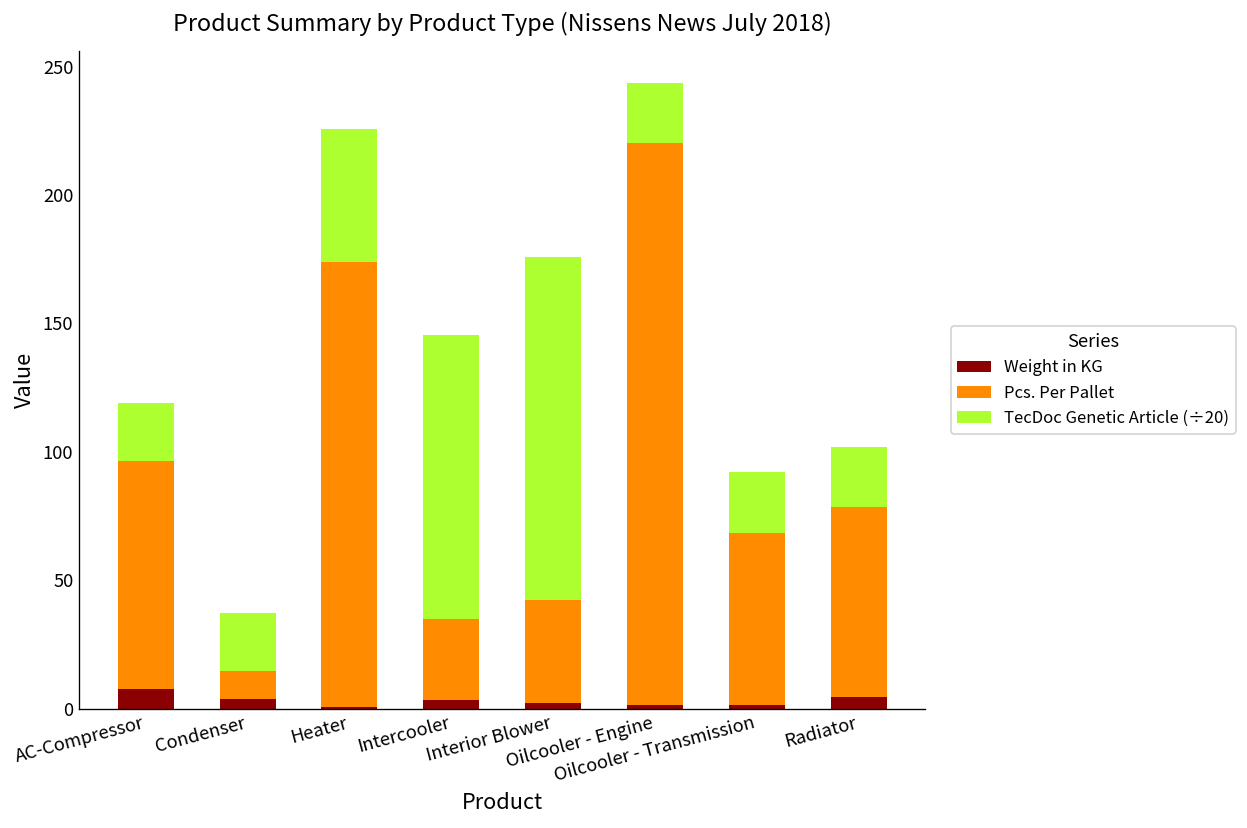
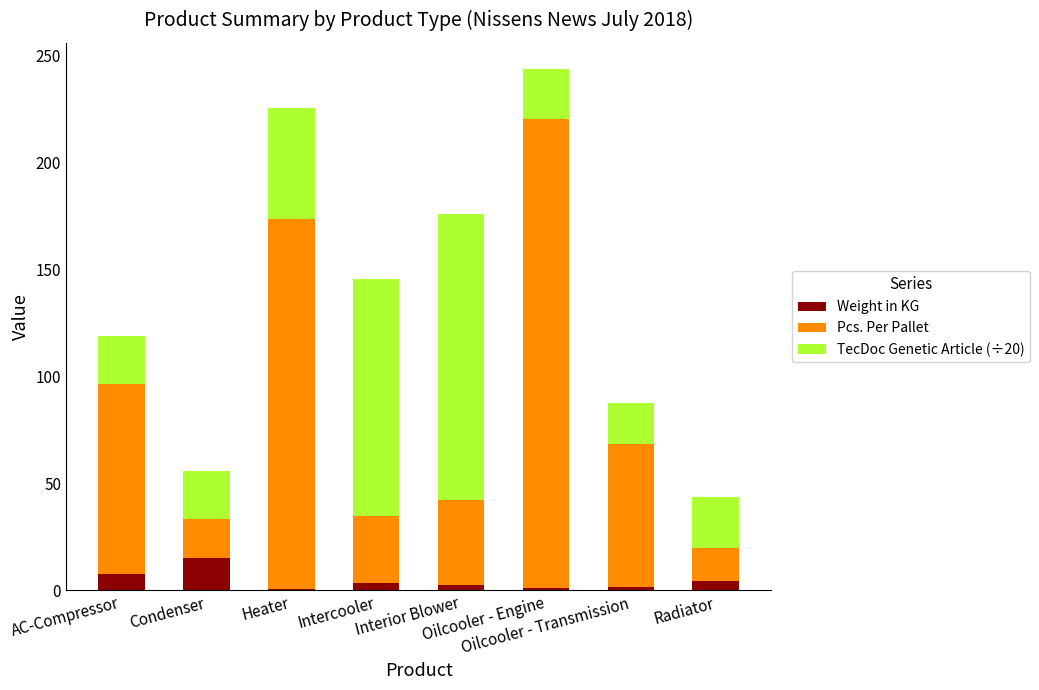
  {
    "Weight in KG": {
      "AC-Compressor": 8,
-     "Condenser": 4,
+     "Condenser": 15,
      "Intercooler": 3,
      "Interior Blower": 2,
      "Oilcooler - Engine": 1,
      "Oilcooler - Transmission": 2,
      "Radiator": 5
    },
    "Pcs. Per Pallet": {
      "AC-Compressor": 89,
-     "Condenser": 11,
+     "Condenser": 18,
      "Heater": 173,
      "Intercooler": 31,
      "Interior Blower": 40,
      "Oilcooler - Engine": 219,
      "Oilcooler - Transmission": 67,
-     "Radiator": 74
+     "Radiator": 15
    },
    "TecDoc Genetic Article (÷20)": {
      "AC-Compressor": 22,
      "Condenser": 22,
      "Heater": 52,
      "Intercooler": 111,
      "Interior Blower": 133,
      "Oilcooler - Engine": 23,
-     "Oilcooler - Transmission": 23,
+     "Oilcooler - Transmission": 19,
      "Radiator": 24
    }
  }
